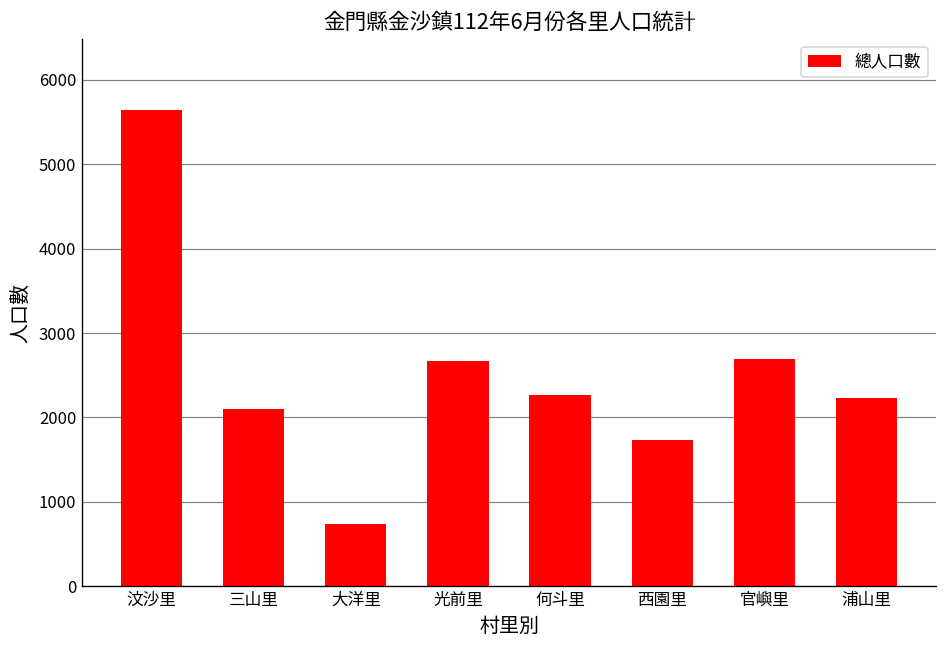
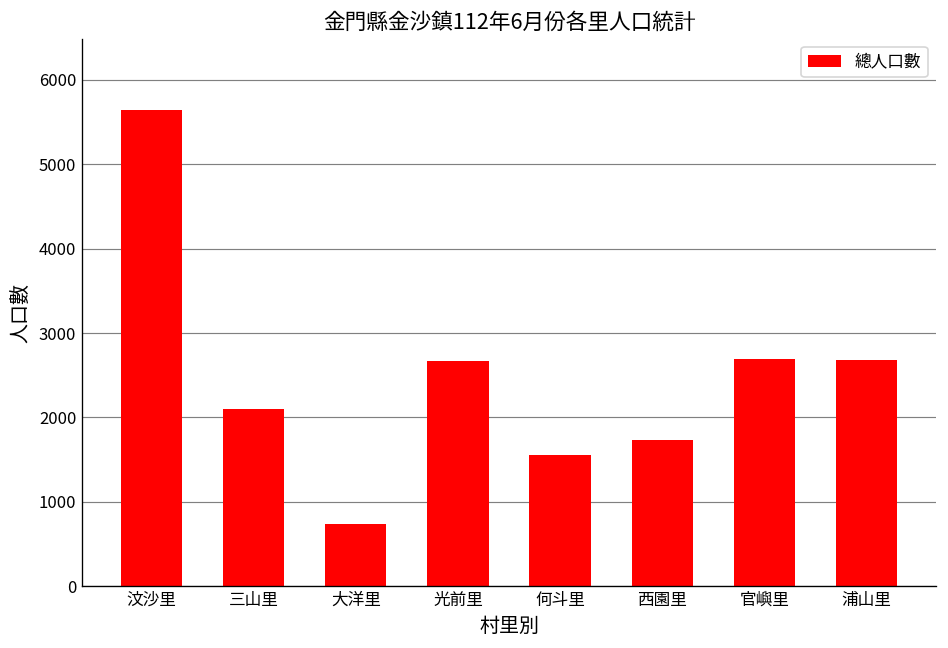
  {
    "汶沙里": 5600,
    "三山里": 2100,
    "大洋里": 700,
    "光前里": 2700,
-   "何斗里": 2300,
+   "何斗里": 1600,
    "西園里": 1700,
    "官嶼里": 2700,
-   "浦山里": 2200
+   "浦山里": 2700
  }
